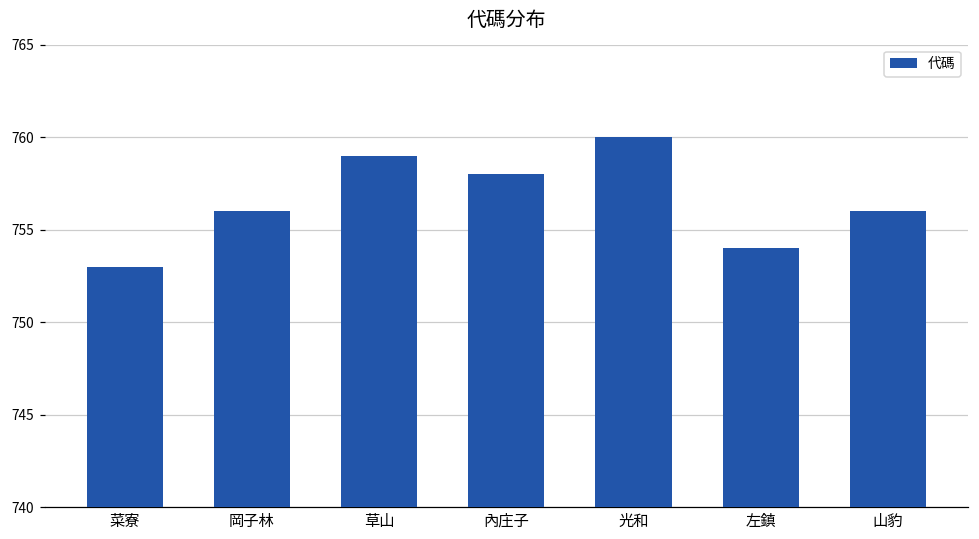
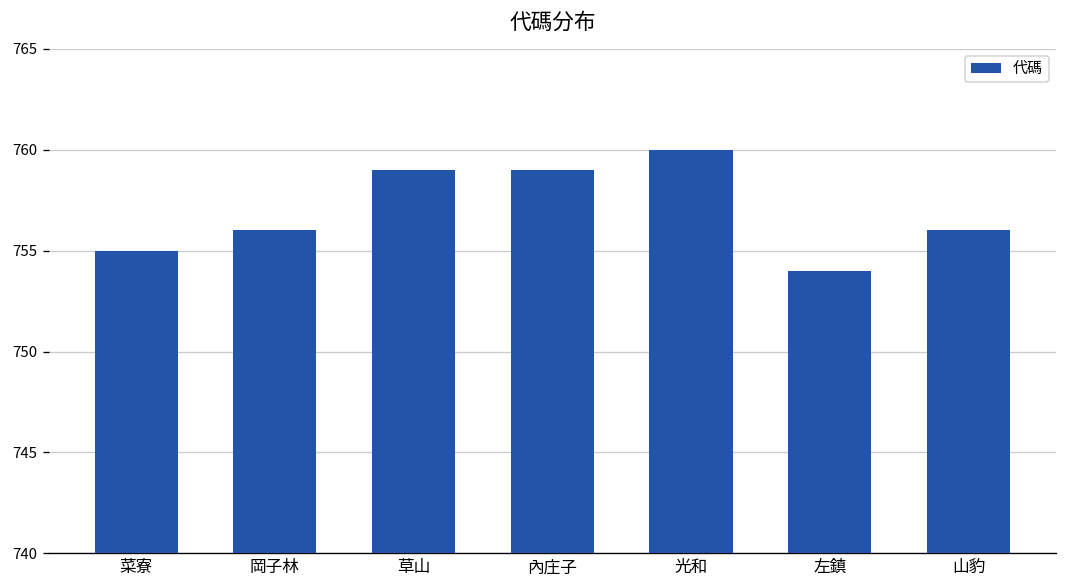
  {
-   "菜寮": 753,
+   "菜寮": 755,
    "岡子林": 756,
    "草山": 759,
-   "內庄子": 758,
+   "內庄子": 759,
    "光和": 760,
    "左鎮": 754,
    "山豹": 756
  }
